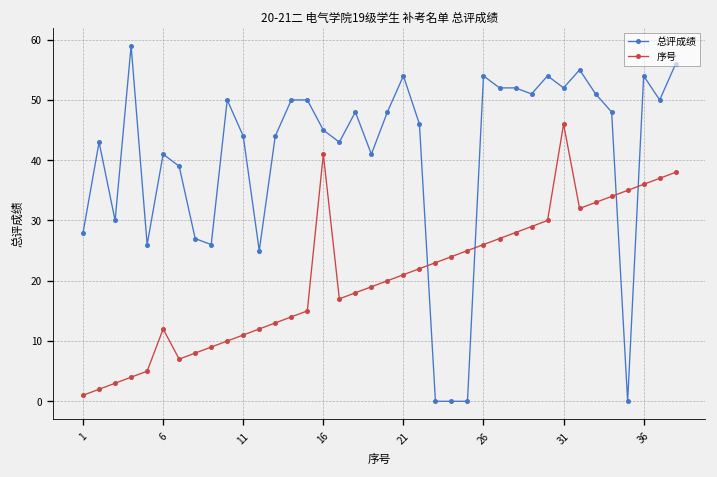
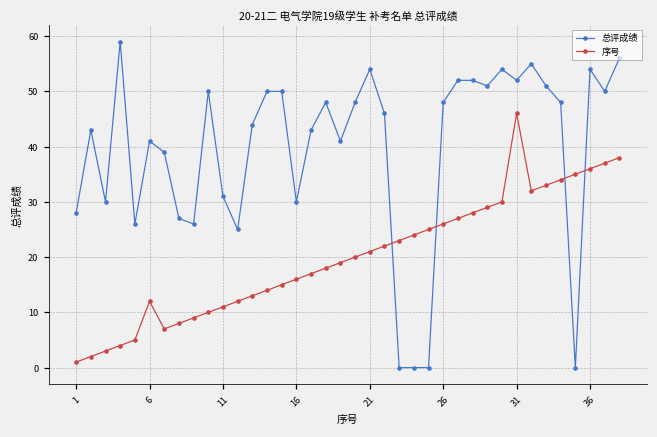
  {
    "总评成绩": {
      "1": 28,
      "6": 41,
-     "11": 44,
-     "16": 45,
+     "11": 31,
+     "16": 30,
      "21": 54,
-     "26": 54,
+     "26": 48,
      "31": 52,
      "36": 54
    },
    "序号": {
      "1": 1,
      "6": 12,
      "11": 11,
-     "16": 41,
+     "16": 16,
      "21": 21,
      "26": 26,
      "31": 46,
      "36": 36
    }
  }
